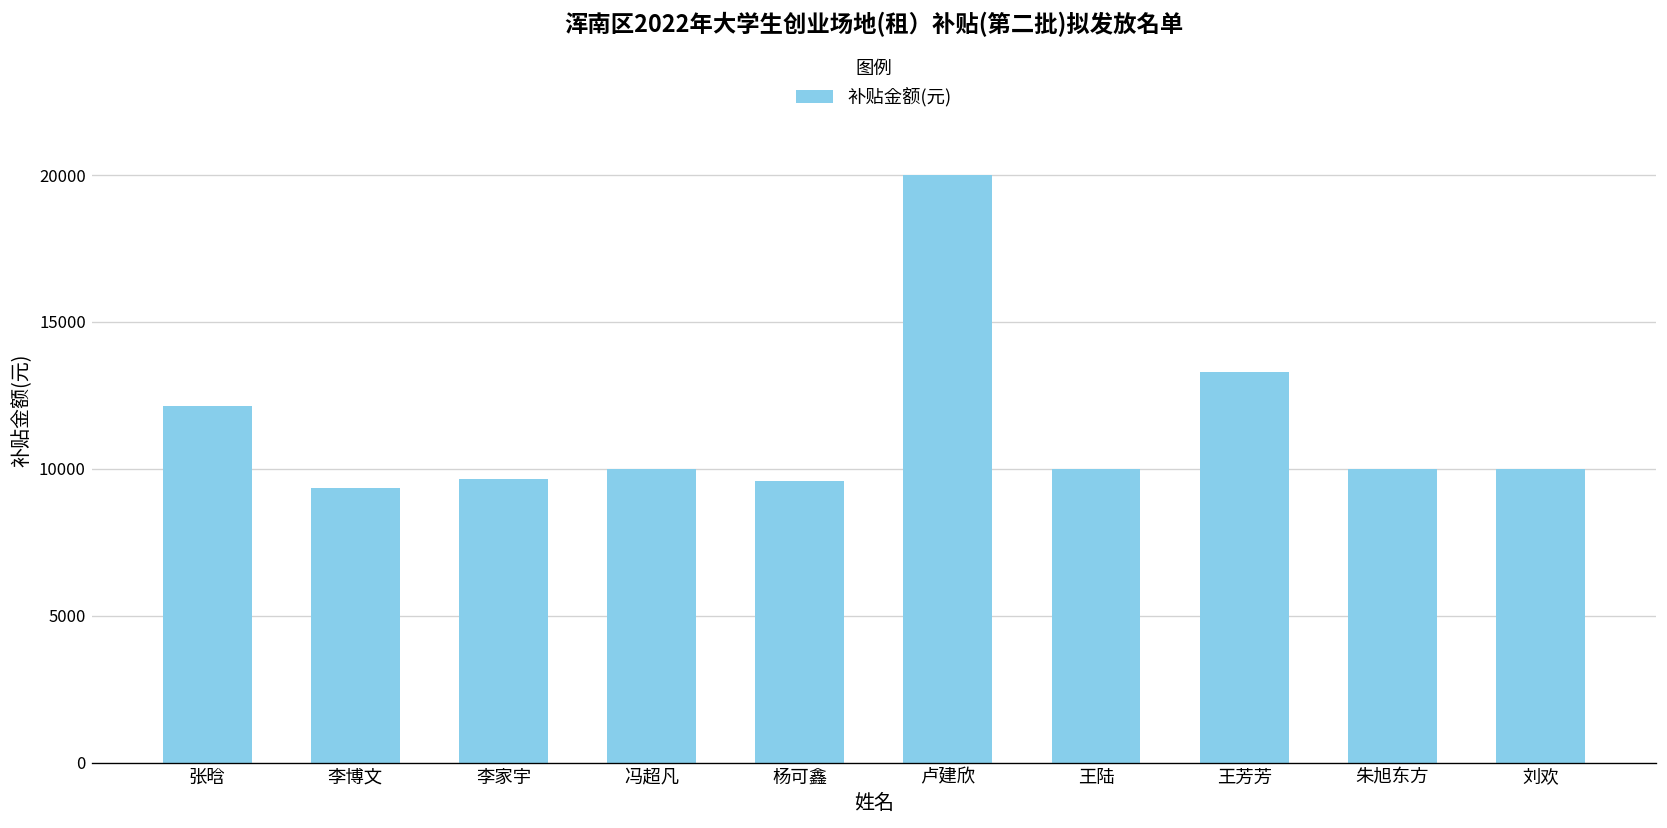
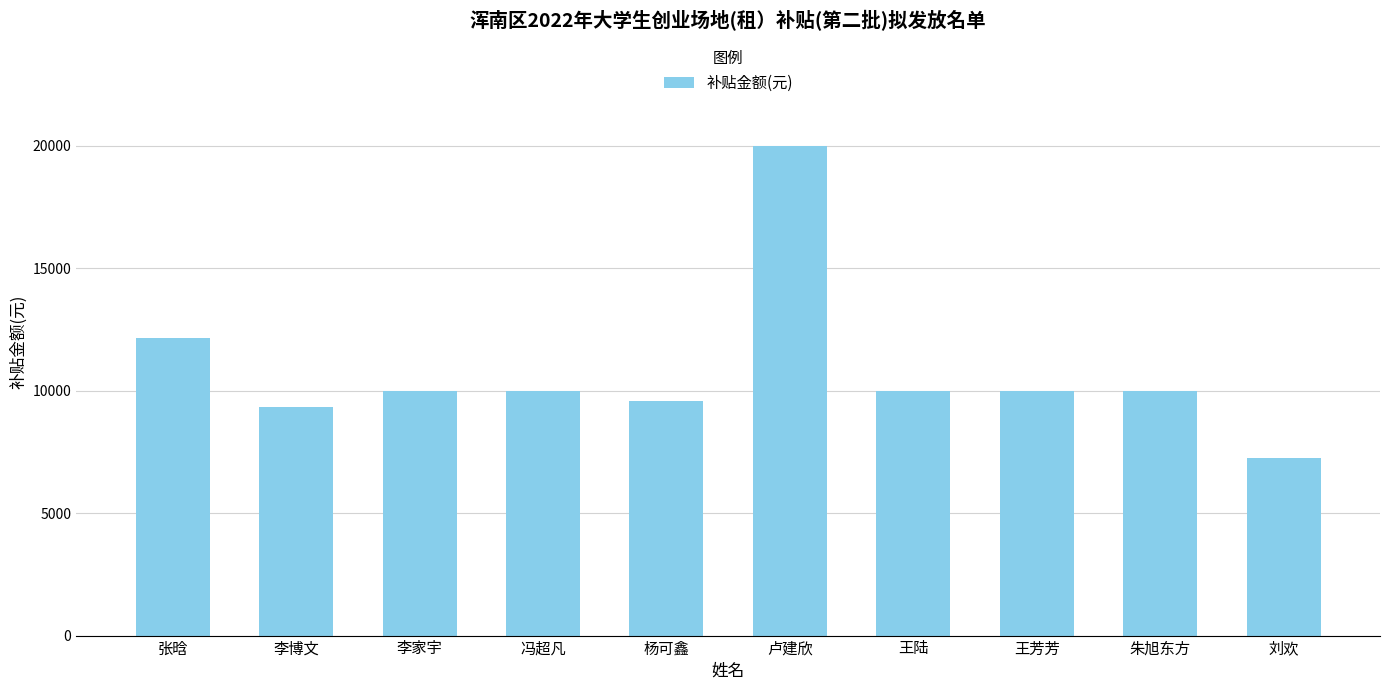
  {
    "张晗": 12100,
    "李博文": 9300,
-   "李家宇": 9600,
+   "李家宇": 10000,
    "冯超凡": 10000,
    "杨可鑫": 9600,
    "卢建欣": 20000,
    "王陆": 10000,
-   "王芳芳": 13300,
+   "王芳芳": 10000,
    "朱旭东方": 10000,
-   "刘欢": 10000
+   "刘欢": 7200
  }
